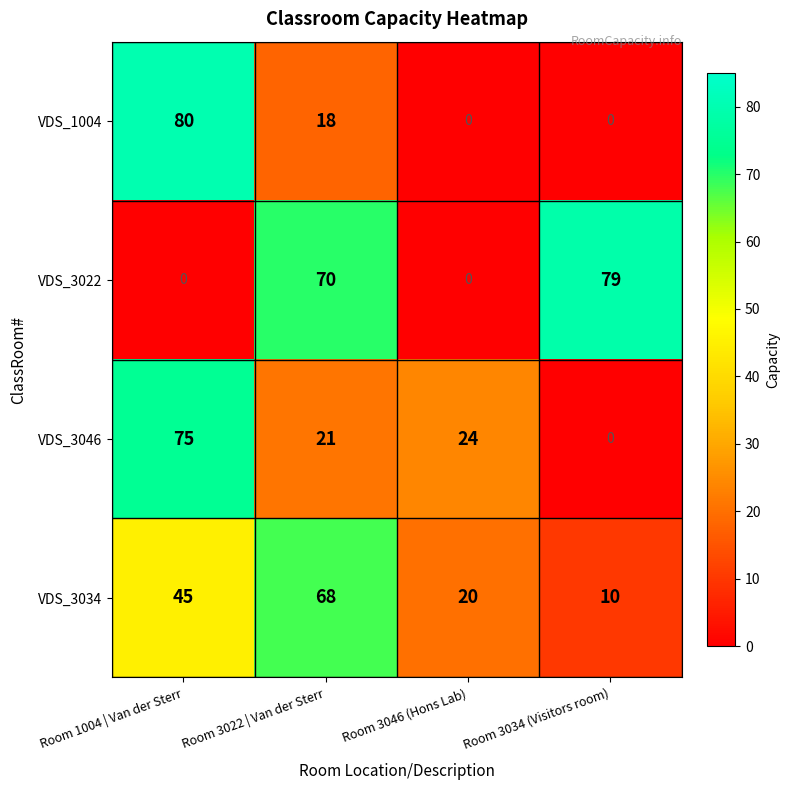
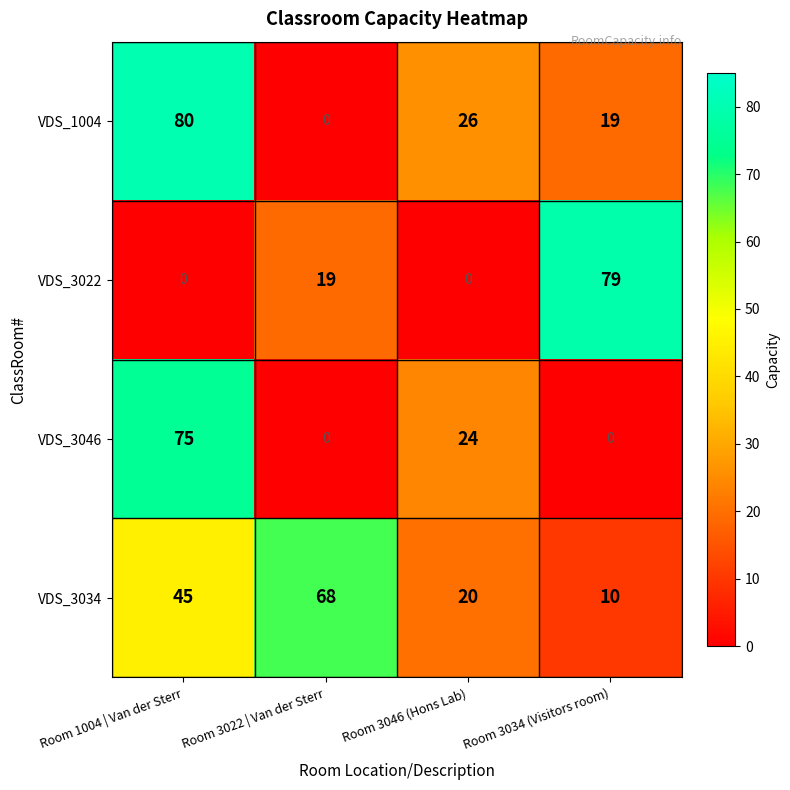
  {
    "VDS_1004": {
      "Room 1004 | Van der Sterr": 80,
-     "Room 3022 | Van der Sterr": 18,
-     "Room 3046 (Hons Lab)": 0,
-     "Room 3034 (Visitors room)": 0
+     "Room 3022 | Van der Sterr": 0,
+     "Room 3046 (Hons Lab)": 26,
+     "Room 3034 (Visitors room)": 19
    },
    "VDS_3022": {
      "Room 1004 | Van der Sterr": 0,
-     "Room 3022 | Van der Sterr": 70,
+     "Room 3022 | Van der Sterr": 19,
      "Room 3046 (Hons Lab)": 0,
      "Room 3034 (Visitors room)": 79
    },
    "VDS_3046": {
      "Room 1004 | Van der Sterr": 75,
-     "Room 3022 | Van der Sterr": 21,
+     "Room 3022 | Van der Sterr": 0,
      "Room 3046 (Hons Lab)": 24,
      "Room 3034 (Visitors room)": 0
    },
    "VDS_3034": {
      "Room 1004 | Van der Sterr": 45,
      "Room 3022 | Van der Sterr": 68,
      "Room 3046 (Hons Lab)": 20,
      "Room 3034 (Visitors room)": 10
    }
  }
